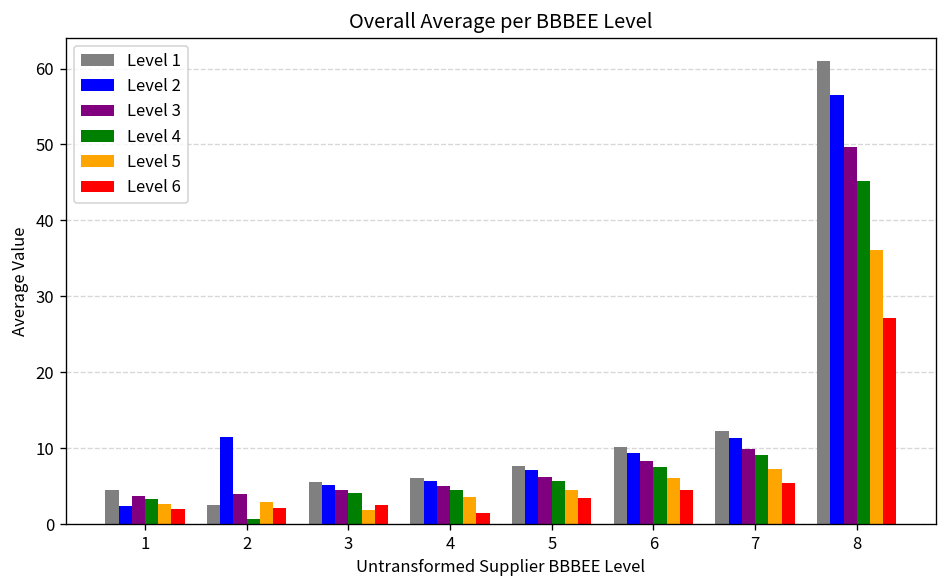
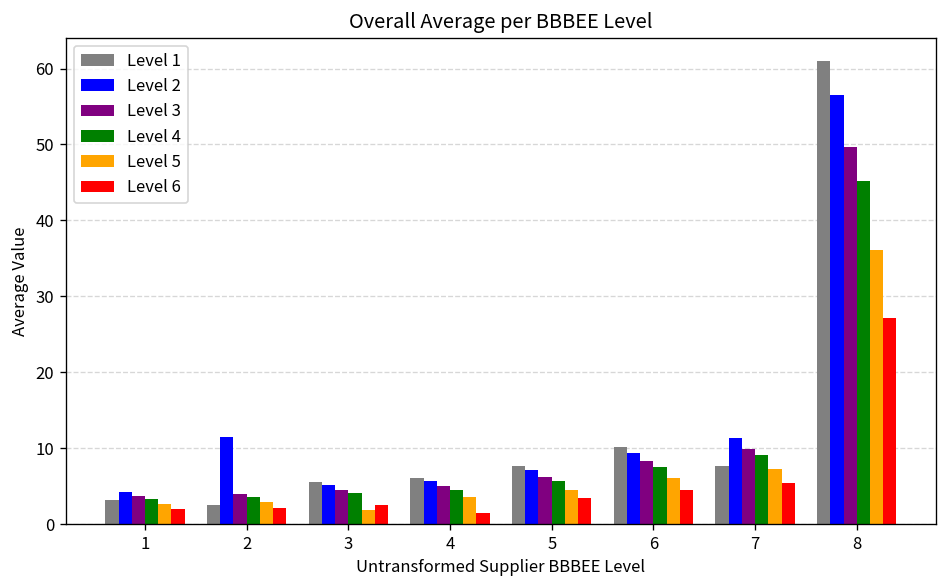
  {
    "Level 1": {
-     "1": 5,
+     "1": 3,
      "2": 2,
      "3": 6,
      "4": 6,
      "5": 8,
      "6": 10,
-     "7": 12,
+     "7": 8,
      "8": 61
    },
    "Level 2": {
-     "1": 2,
+     "1": 4,
      "2": 11,
      "3": 5,
      "4": 6,
      "5": 7,
      "6": 9,
      "7": 11,
      "8": 57
    },
    "Level 3": {
      "1": 4,
      "2": 4,
      "3": 5,
      "4": 5,
      "5": 6,
      "6": 8,
      "7": 10,
      "8": 50
    },
    "Level 4": {
      "1": 3,
-     "2": 1,
+     "2": 4,
      "3": 4,
      "4": 5,
      "5": 6,
      "6": 8,
      "7": 9,
      "8": 45
    },
    "Level 5": {
      "1": 3,
      "2": 3,
      "3": 2,
      "4": 4,
      "5": 5,
      "6": 6,
      "7": 7,
      "8": 36
    },
    "Level 6": {
      "1": 2,
      "2": 2,
      "3": 2,
      "4": 1,
      "5": 3,
      "6": 5,
      "7": 5,
      "8": 27
    }
  }
